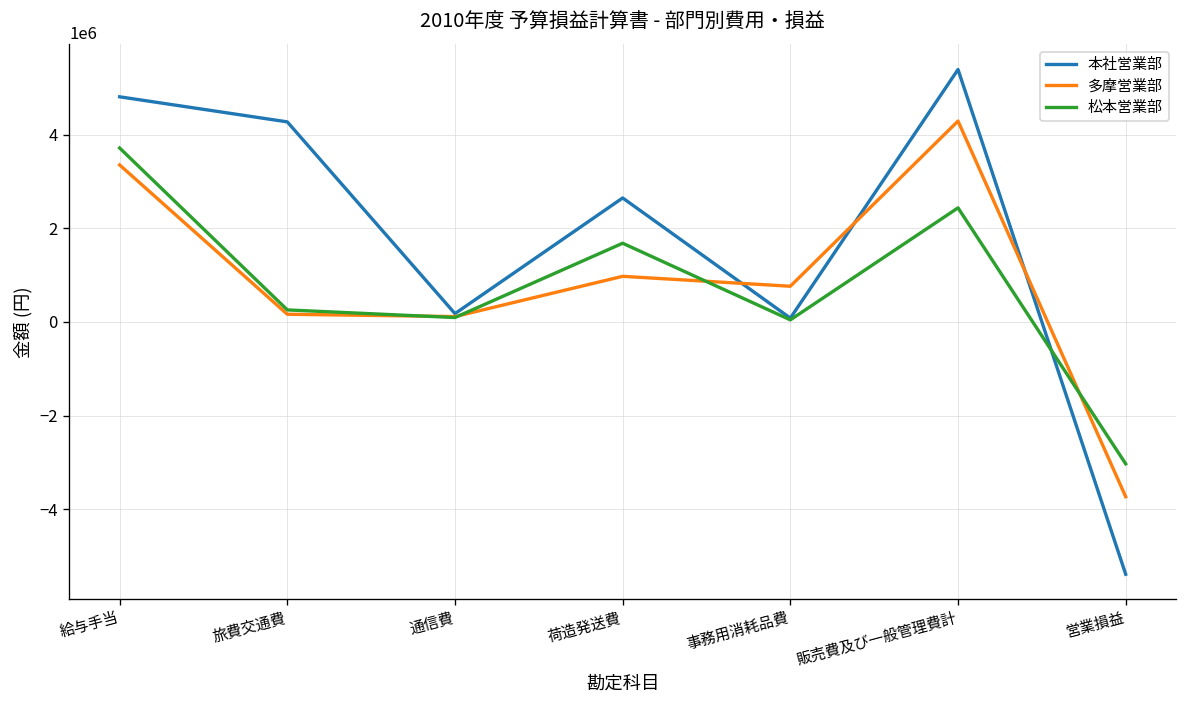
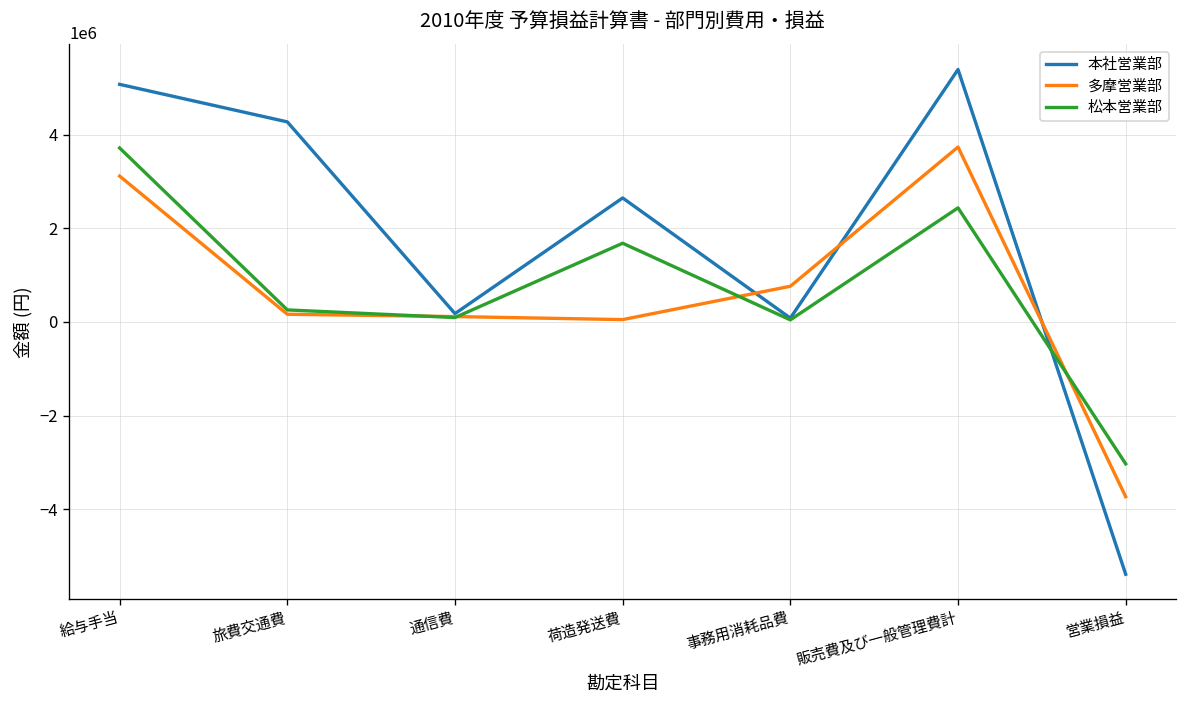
  {
    "本社営業部": {
-     "給与手当": 4800000,
+     "給与手当": 5100000,
      "旅費交通費": 4300000,
      "荷造発送費": 2600000,
      "販売費及び一般管理費計": 5400000,
      "営業損益": -5400000
    },
    "多摩営業部": {
-     "給与手当": 3400000,
+     "給与手当": 3100000,
      "旅費交通費": 200000,
-     "荷造発送費": 1000000,
+     "荷造発送費": 0,
      "事務用消耗品費": 800000,
-     "販売費及び一般管理費計": 4300000,
+     "販売費及び一般管理費計": 3700000,
      "営業損益": -3700000
    },
    "松本営業部": {
      "給与手当": 3700000,
      "旅費交通費": 300000,
      "荷造発送費": 1700000,
      "販売費及び一般管理費計": 2400000,
      "営業損益": -3000000
    }
  }
